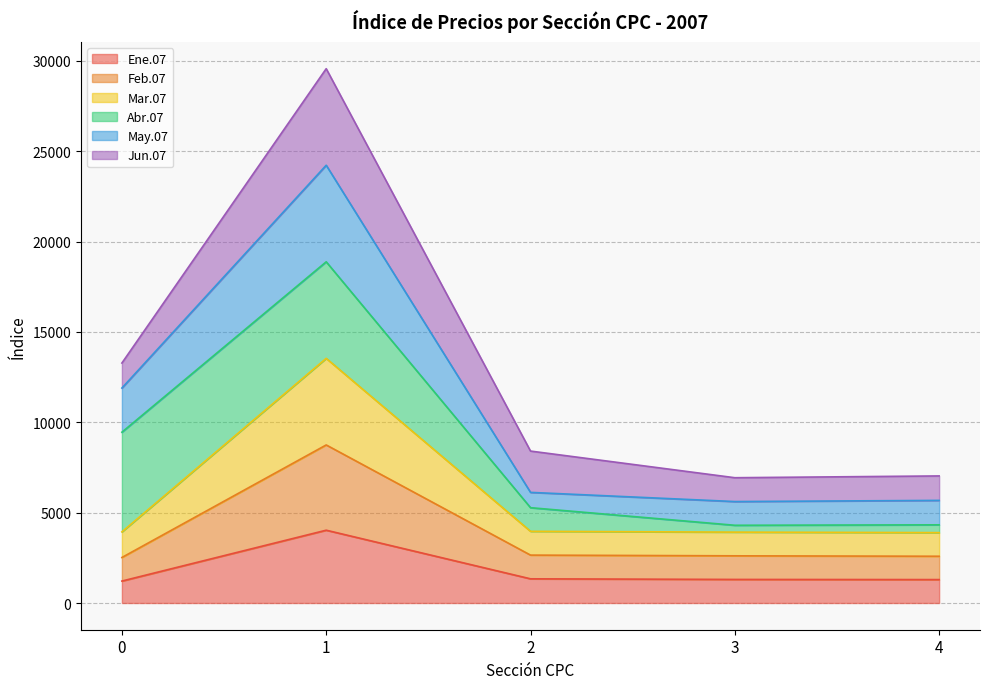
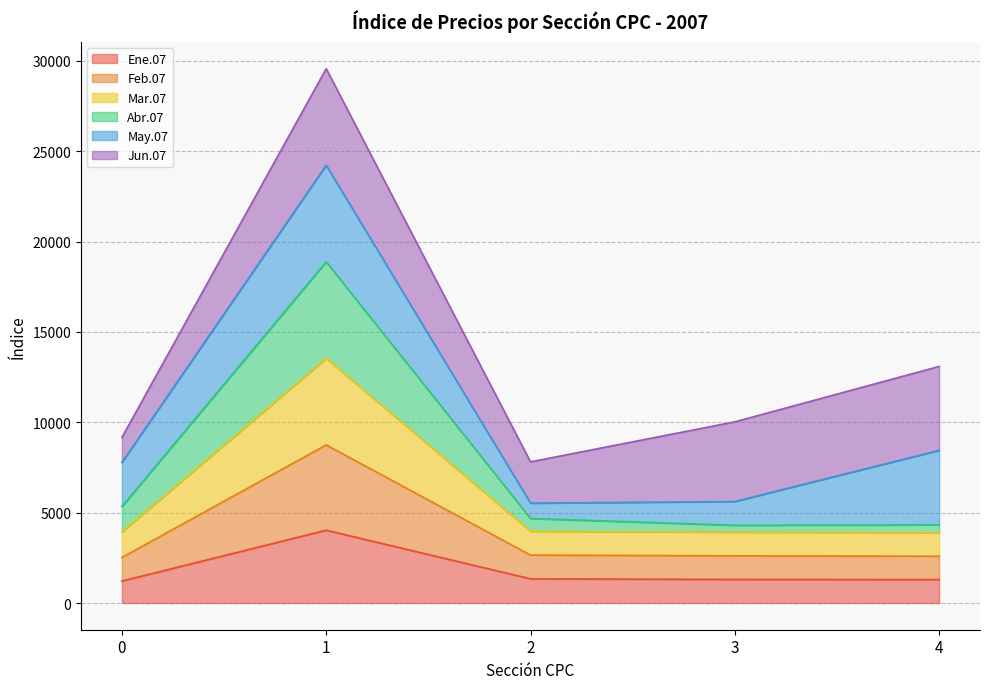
  {
    "Abr.07": {
-     "0": 5500,
+     "0": 1400,
      "1": 5300,
-     "2": 1300,
+     "2": 700,
      "3": 400,
      "4": 400
    },
    "May.07": {
      "0": 2400,
      "1": 5300,
      "2": 800,
      "3": 1300,
-     "4": 1400
+     "4": 4100
    },
    "Jun.07": {
      "0": 1400,
      "1": 5300,
      "2": 2300,
-     "3": 1300,
-     "4": 1400
+     "3": 4400,
+     "4": 4600
    }
  }
